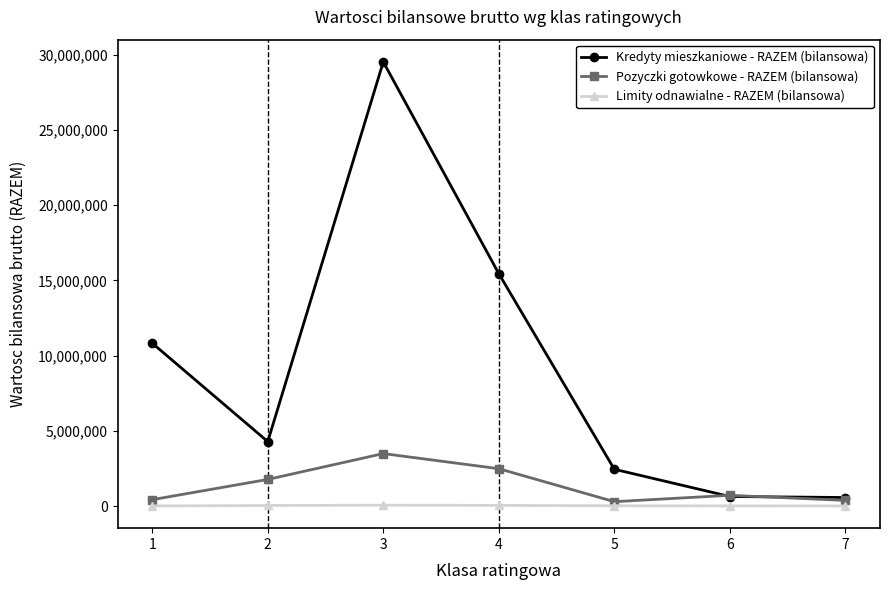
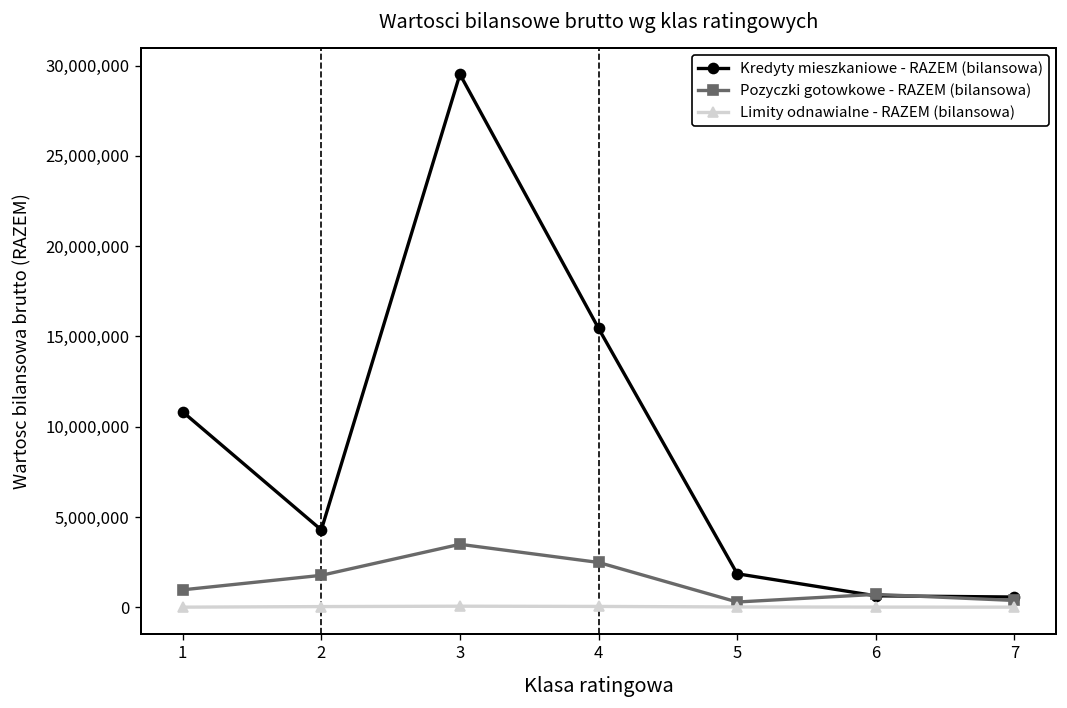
  {
    "Kredyty mieszkaniowe - RAZEM (bilansowa)": {
      "1": "10,800,000",
      "2": "4,300,000",
      "3": "29,500,000",
      "4": "15,400,000",
-     "5": "2,400,000",
+     "5": "1,900,000",
      "7": "600,000"
    },
    "Pozyczki gotowkowe - RAZEM (bilansowa)": {
-     "1": "400,000",
+     "1": "1,000,000",
      "2": "1,800,000",
      "3": "3,500,000",
      "4": "2,500,000",
      "5": "300,000",
      "7": "400,000"
    },
    "Limity odnawialne - RAZEM (bilansowa)": {
      "1": "0",
      "2": "0",
      "3": "100,000",
      "4": "0",
      "5": "0",
      "6": "0",
      "7": "0"
    }
  }
